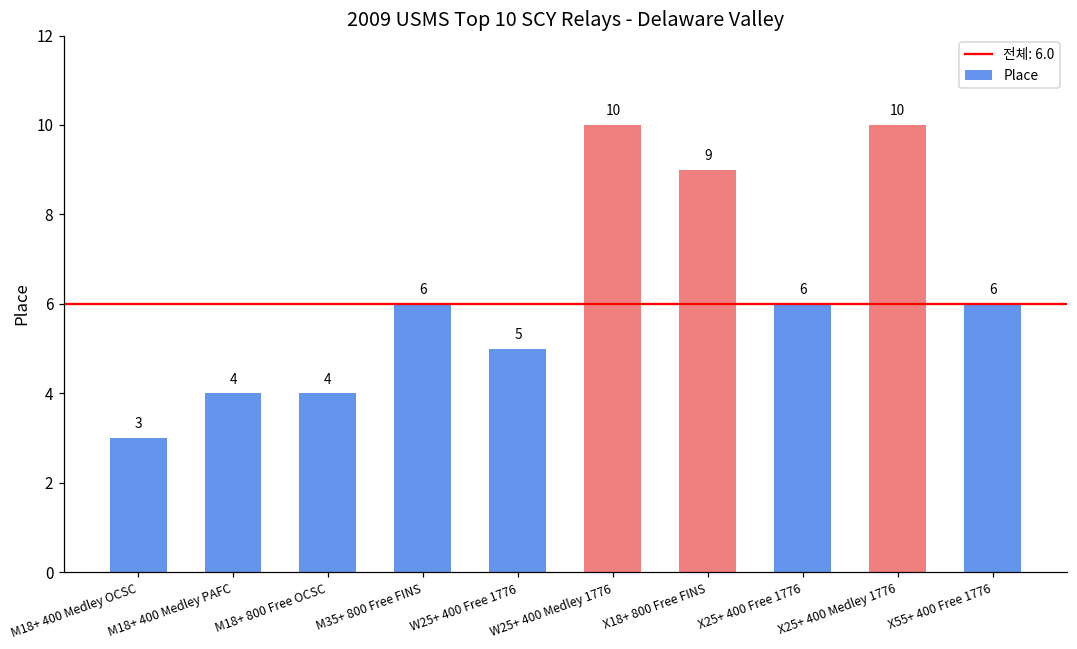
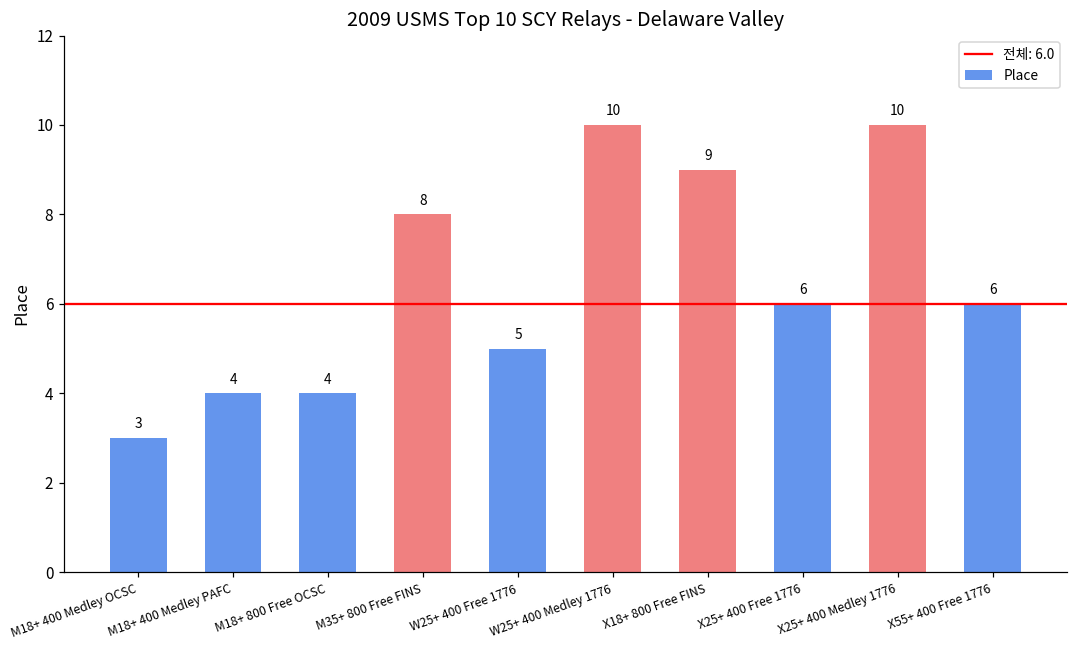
  {
    "M18+ 400 Medley OCSC": 3,
    "M18+ 400 Medley PAFC": 4,
    "M18+ 800 Free OCSC": 4,
-   "M35+ 800 Free FINS": 6,
+   "M35+ 800 Free FINS": 8,
    "W25+ 400 Free 1776": 5,
    "W25+ 400 Medley 1776": 10,
    "X18+ 800 Free FINS": 9,
    "X25+ 400 Free 1776": 6,
    "X25+ 400 Medley 1776": 10,
    "X55+ 400 Free 1776": 6
  }
